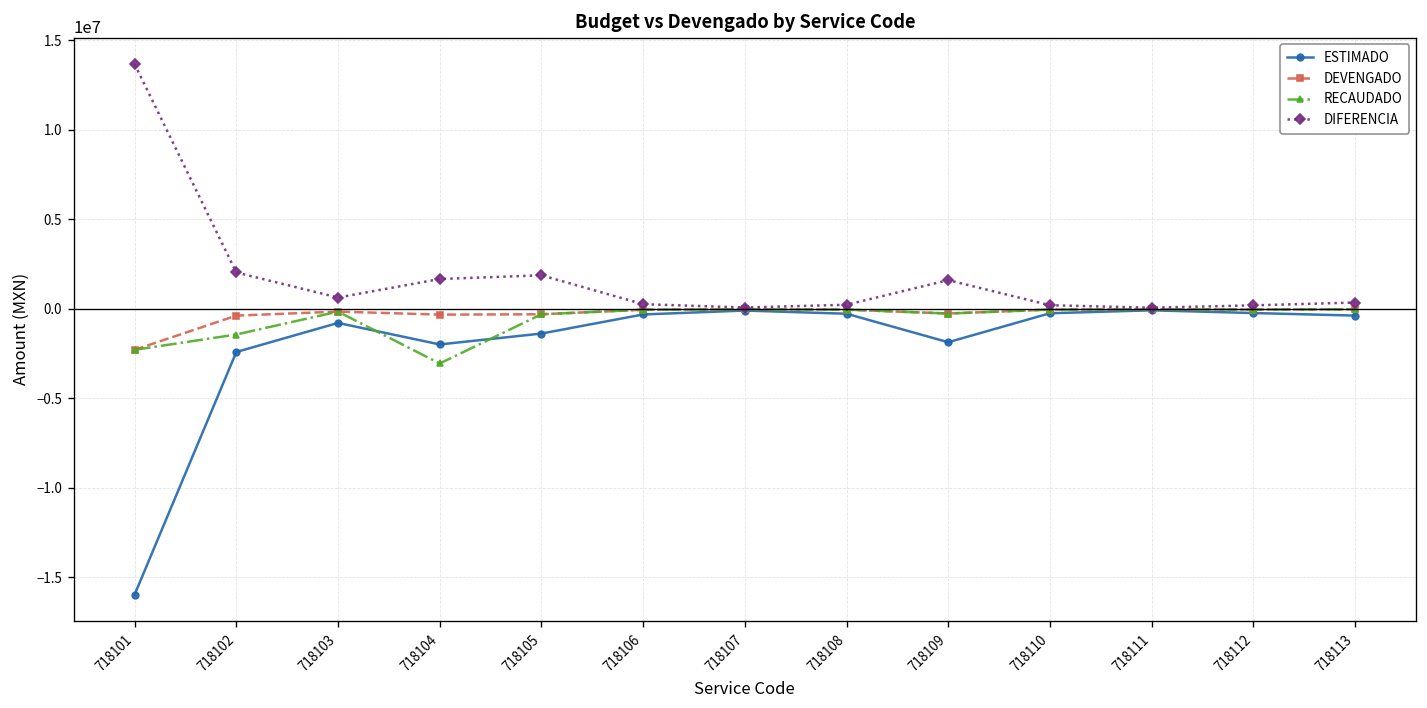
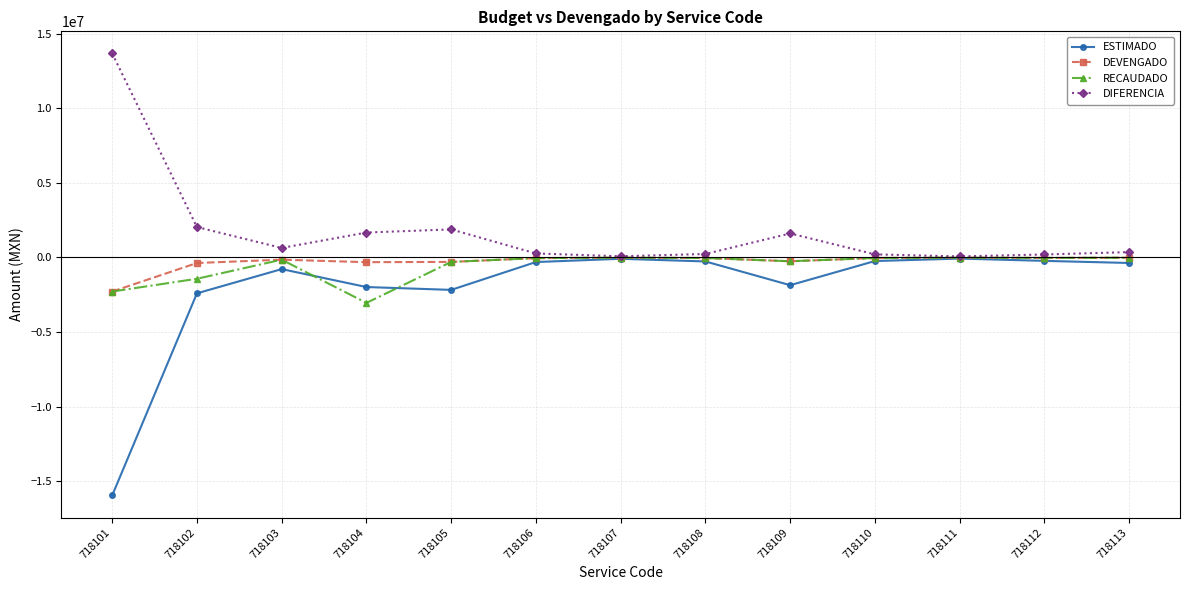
  {
    "ESTIMADO": {
      "718101": -16000000,
      "718102": -2400000,
      "718103": -800000,
      "718104": -2000000,
-     "718105": -1400000,
+     "718105": -2200000,
      "718106": -300000,
      "718108": -300000,
      "718109": -1900000,
      "718110": -200000,
      "718112": -200000,
      "718113": -400000
    },
    "DEVENGADO": {
      "718102": -400000,
      "718104": -300000
    },
    "RECAUDADO": {
      "718102": -1400000,
      "718104": -3100000
    },
    "DIFERENCIA": {
      "718101": 13700000,
      "718102": 2000000,
      "718103": 600000,
      "718104": 1700000,
      "718105": 1900000,
      "718106": 300000,
      "718108": 200000,
      "718109": 1600000,
      "718110": 200000,
      "718112": 200000,
      "718113": 400000
    }
  }
